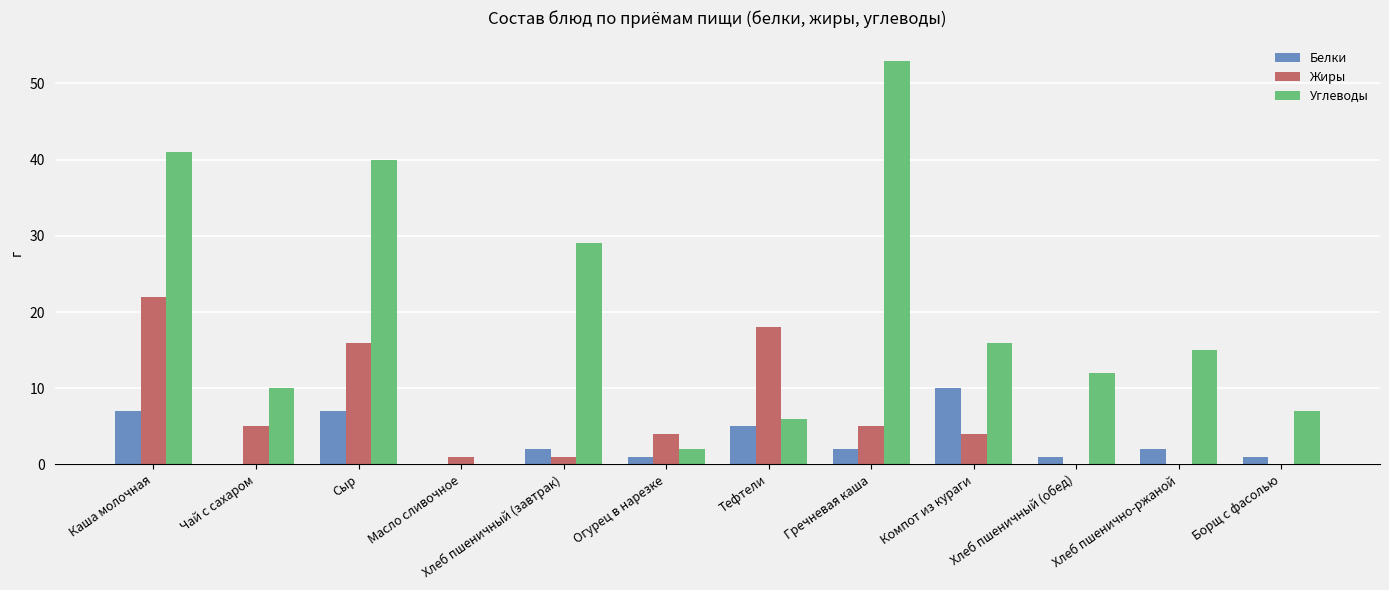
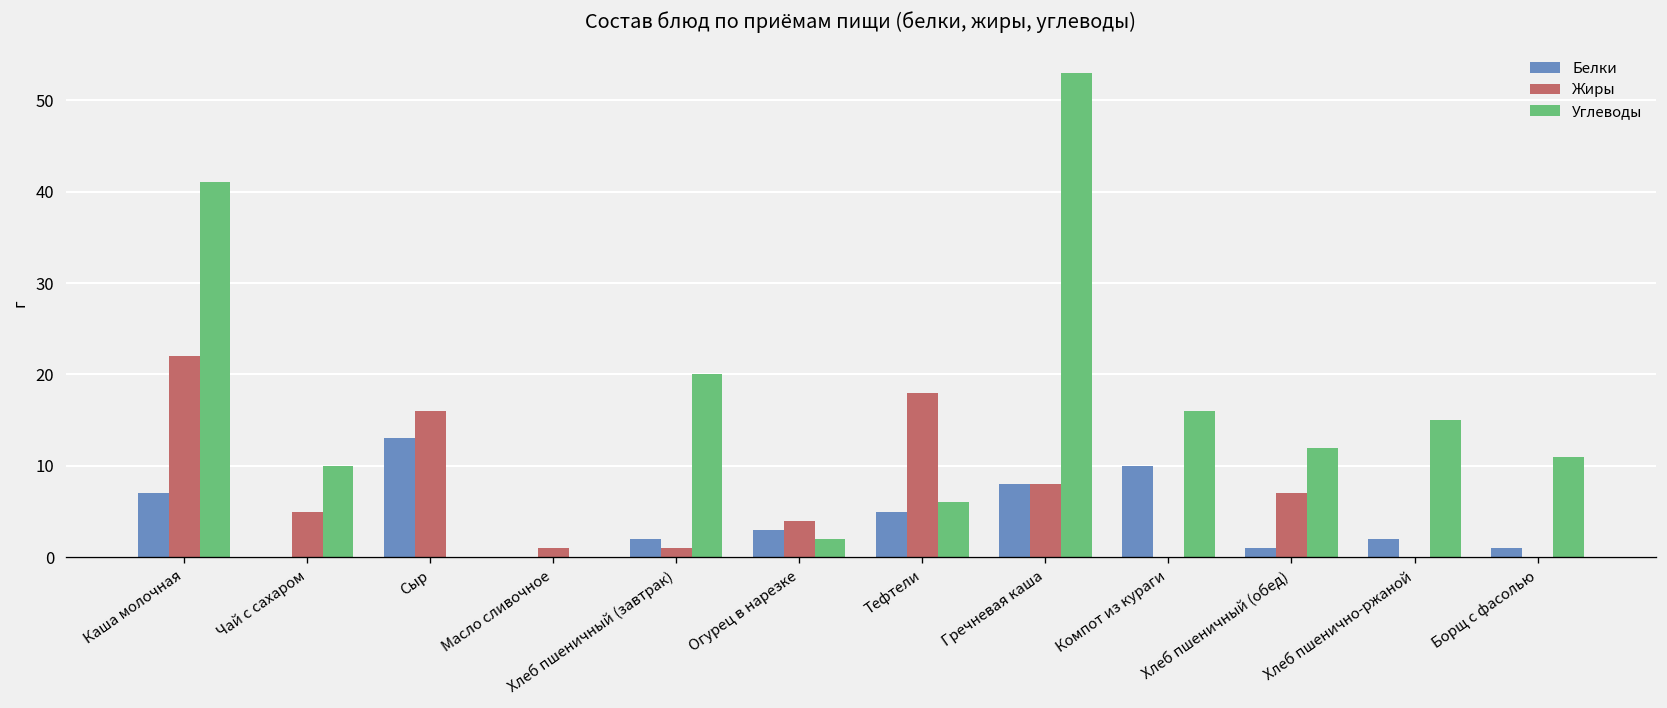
  {
    "Белки": {
      "Каша молочная": 7,
      "Чай с сахаром": 0,
-     "Сыр": 7,
+     "Сыр": 13,
      "Масло сливочное": 0,
      "Хлеб пшеничный (завтрак)": 2,
-     "Огурец в нарезке": 1,
+     "Огурец в нарезке": 3,
      "Тефтели": 5,
-     "Гречневая каша": 2,
+     "Гречневая каша": 8,
      "Компот из кураги": 10,
      "Хлеб пшеничный (обед)": 1,
      "Хлеб пшенично-ржаной": 2,
      "Борщ с фасолью": 1
    },
    "Жиры": {
      "Каша молочная": 22,
      "Чай с сахаром": 5,
      "Сыр": 16,
      "Масло сливочное": 1,
      "Хлеб пшеничный (завтрак)": 1,
      "Огурец в нарезке": 4,
      "Тефтели": 18,
-     "Гречневая каша": 5,
-     "Компот из кураги": 4,
-     "Хлеб пшеничный (обед)": 0,
+     "Гречневая каша": 8,
+     "Компот из кураги": 0,
+     "Хлеб пшеничный (обед)": 7,
      "Хлеб пшенично-ржаной": 0,
      "Борщ с фасолью": 0
    },
    "Углеводы": {
      "Каша молочная": 41,
      "Чай с сахаром": 10,
-     "Сыр": 40,
+     "Сыр": 0,
      "Масло сливочное": 0,
-     "Хлеб пшеничный (завтрак)": 29,
+     "Хлеб пшеничный (завтрак)": 20,
      "Огурец в нарезке": 2,
      "Тефтели": 6,
      "Гречневая каша": 53,
      "Компот из кураги": 16,
      "Хлеб пшеничный (обед)": 12,
      "Хлеб пшенично-ржаной": 15,
-     "Борщ с фасолью": 7
+     "Борщ с фасолью": 11
    }
  }
